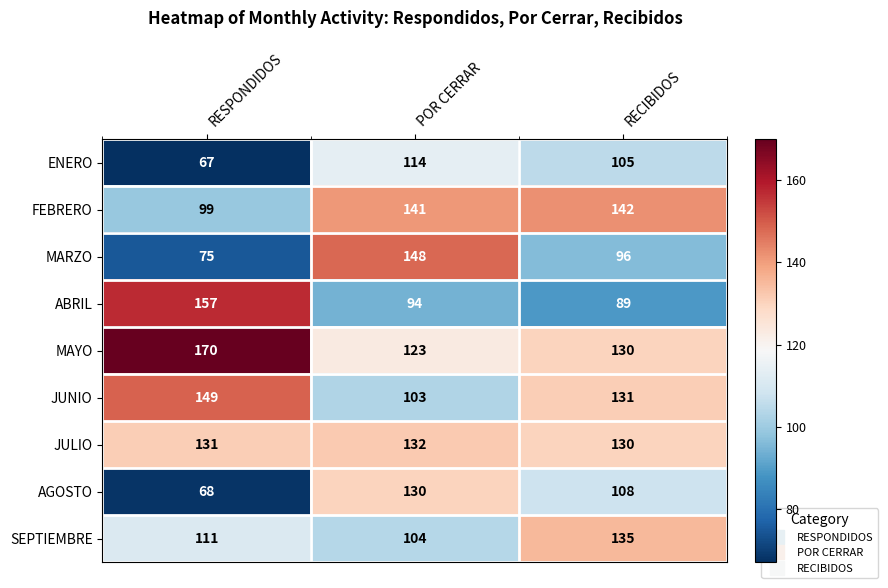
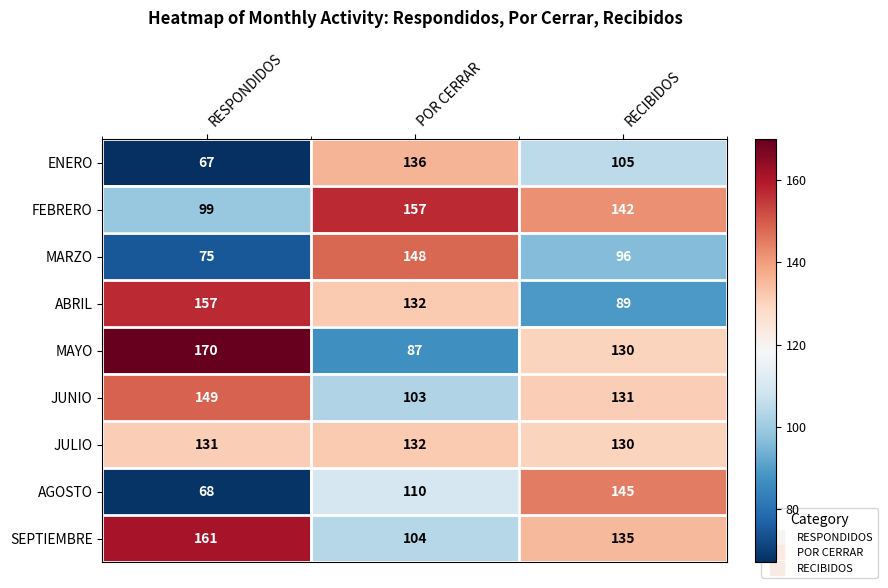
  {
    "ENERO": {
      "RESPONDIDOS": 67,
-     "POR CERRAR": 114,
+     "POR CERRAR": 136,
      "RECIBIDOS": 105
    },
    "FEBRERO": {
      "RESPONDIDOS": 99,
-     "POR CERRAR": 141,
+     "POR CERRAR": 157,
      "RECIBIDOS": 142
    },
    "MARZO": {
      "RESPONDIDOS": 75,
      "POR CERRAR": 148,
      "RECIBIDOS": 96
    },
    "ABRIL": {
      "RESPONDIDOS": 157,
-     "POR CERRAR": 94,
+     "POR CERRAR": 132,
      "RECIBIDOS": 89
    },
    "MAYO": {
      "RESPONDIDOS": 170,
-     "POR CERRAR": 123,
+     "POR CERRAR": 87,
      "RECIBIDOS": 130
    },
    "JUNIO": {
      "RESPONDIDOS": 149,
      "POR CERRAR": 103,
      "RECIBIDOS": 131
    },
    "JULIO": {
      "RESPONDIDOS": 131,
      "POR CERRAR": 132,
      "RECIBIDOS": 130
    },
    "AGOSTO": {
      "RESPONDIDOS": 68,
-     "POR CERRAR": 130,
-     "RECIBIDOS": 108
+     "POR CERRAR": 110,
+     "RECIBIDOS": 145
    },
    "SEPTIEMBRE": {
-     "RESPONDIDOS": 111,
+     "RESPONDIDOS": 161,
      "POR CERRAR": 104,
      "RECIBIDOS": 135
    }
  }
